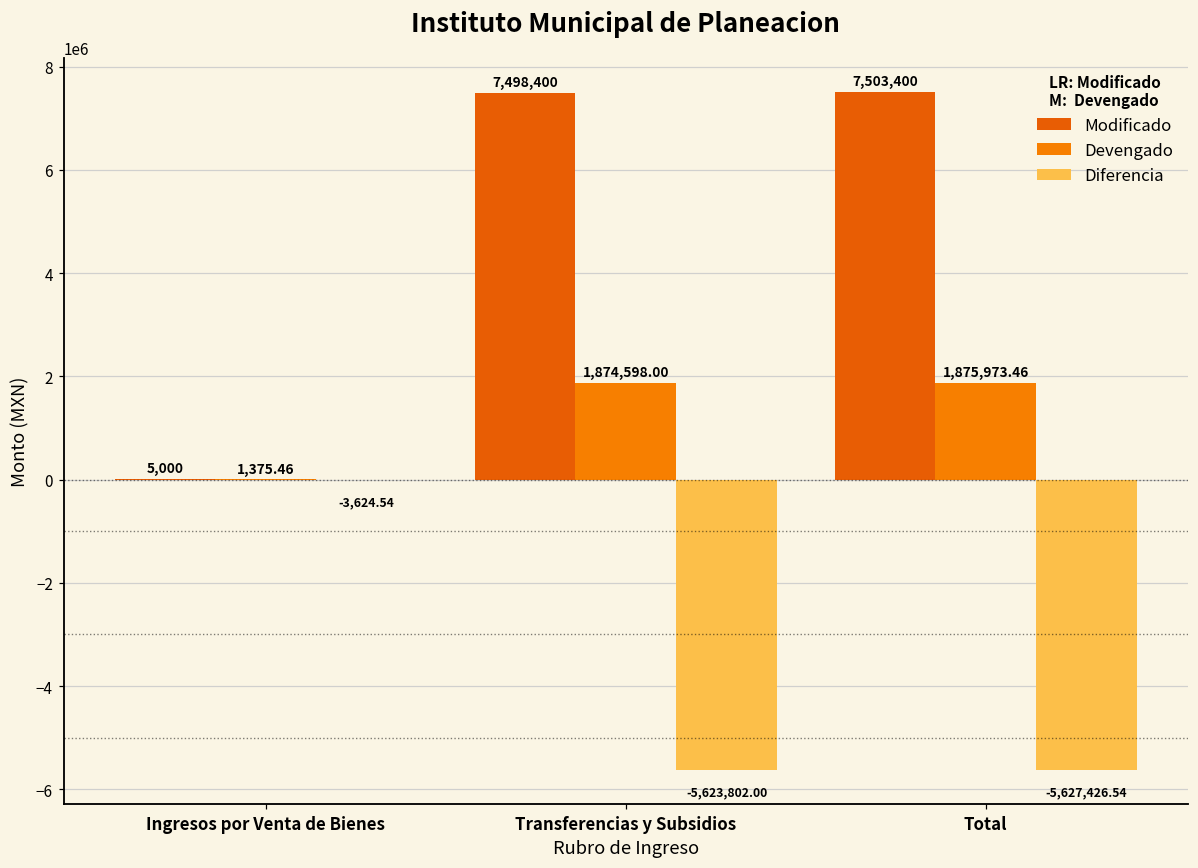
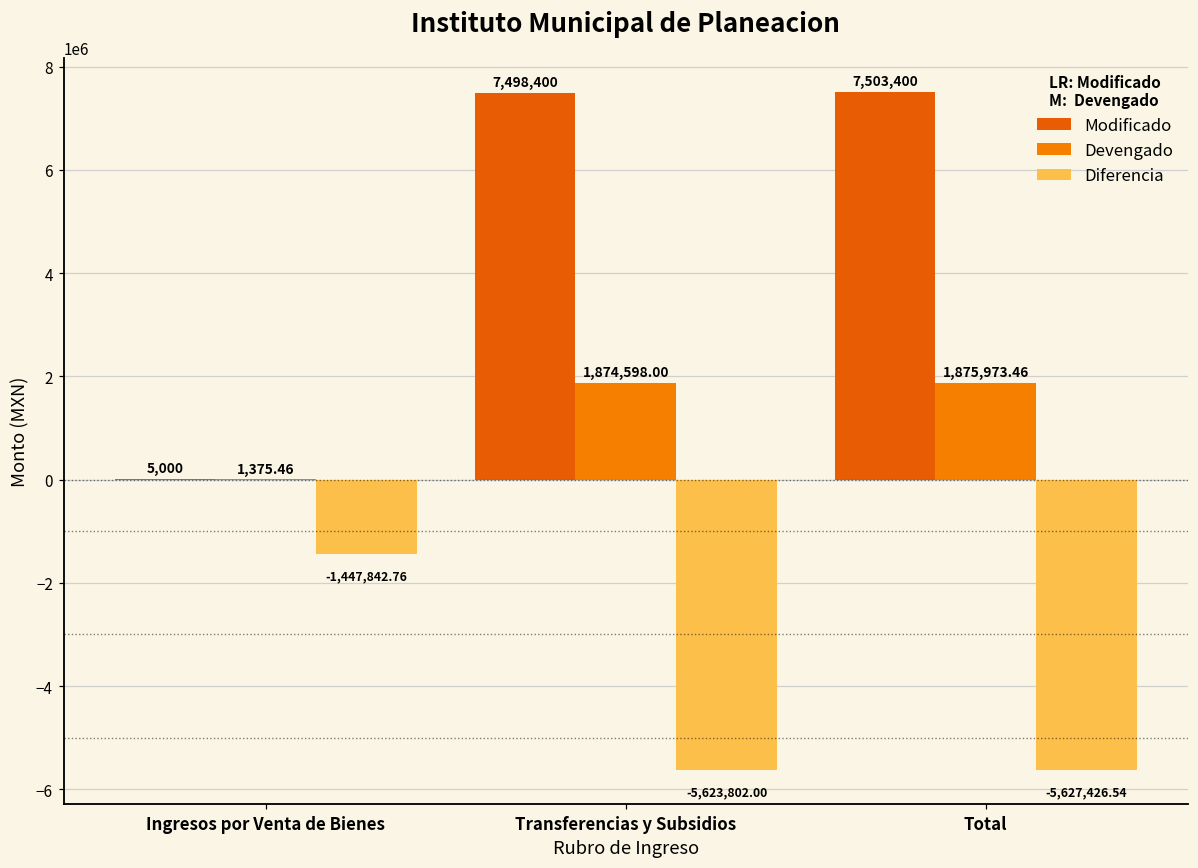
  {
    "Diferencia": {
-     "Ingresos por Venta de Bienes": "-3,624.54",
+     "Ingresos por Venta de Bienes": "-1,447,842.76",
      "Transferencias y Subsidios": "-5,623,802.00",
      "Total": "-5,627,426.54"
    }
  }
